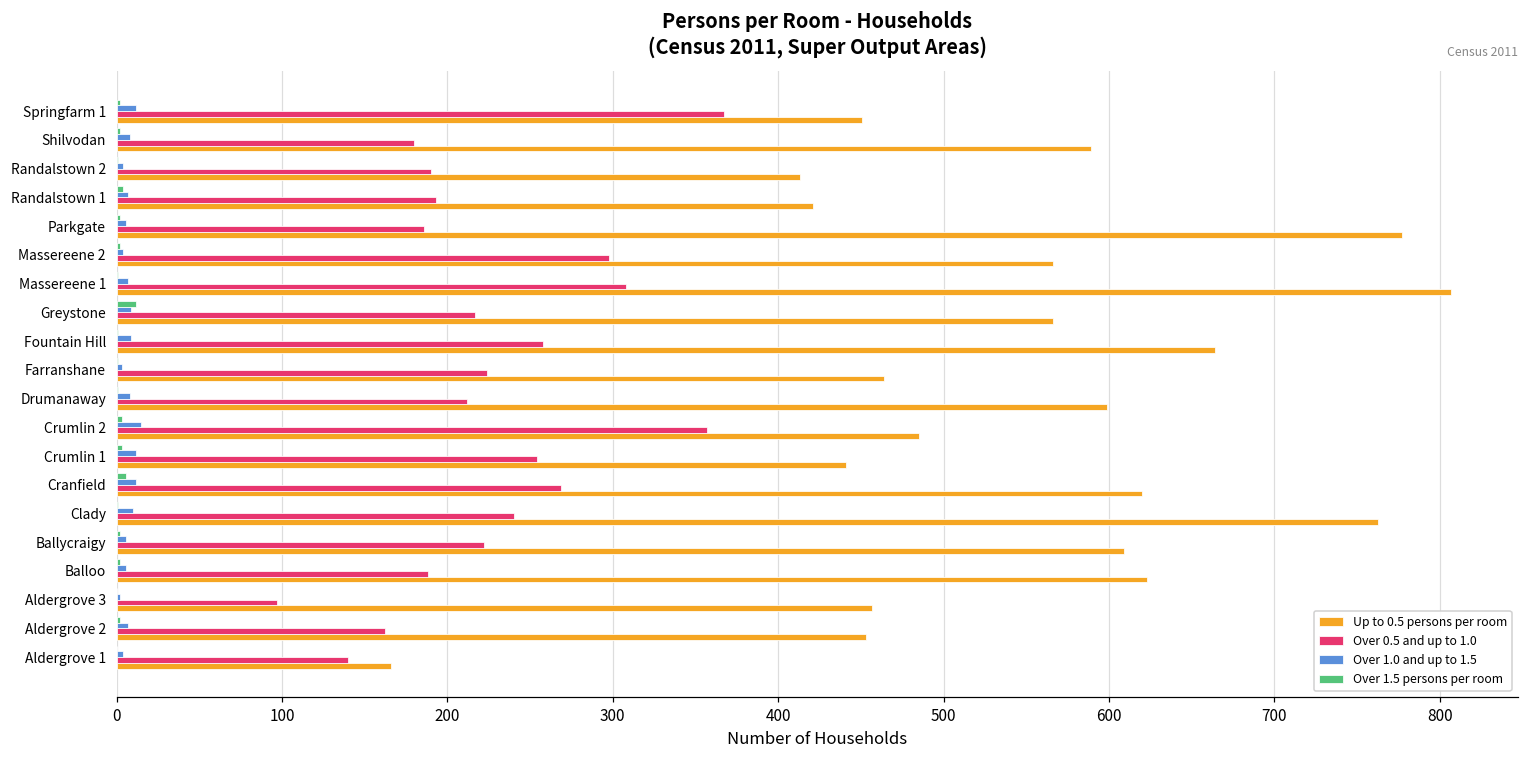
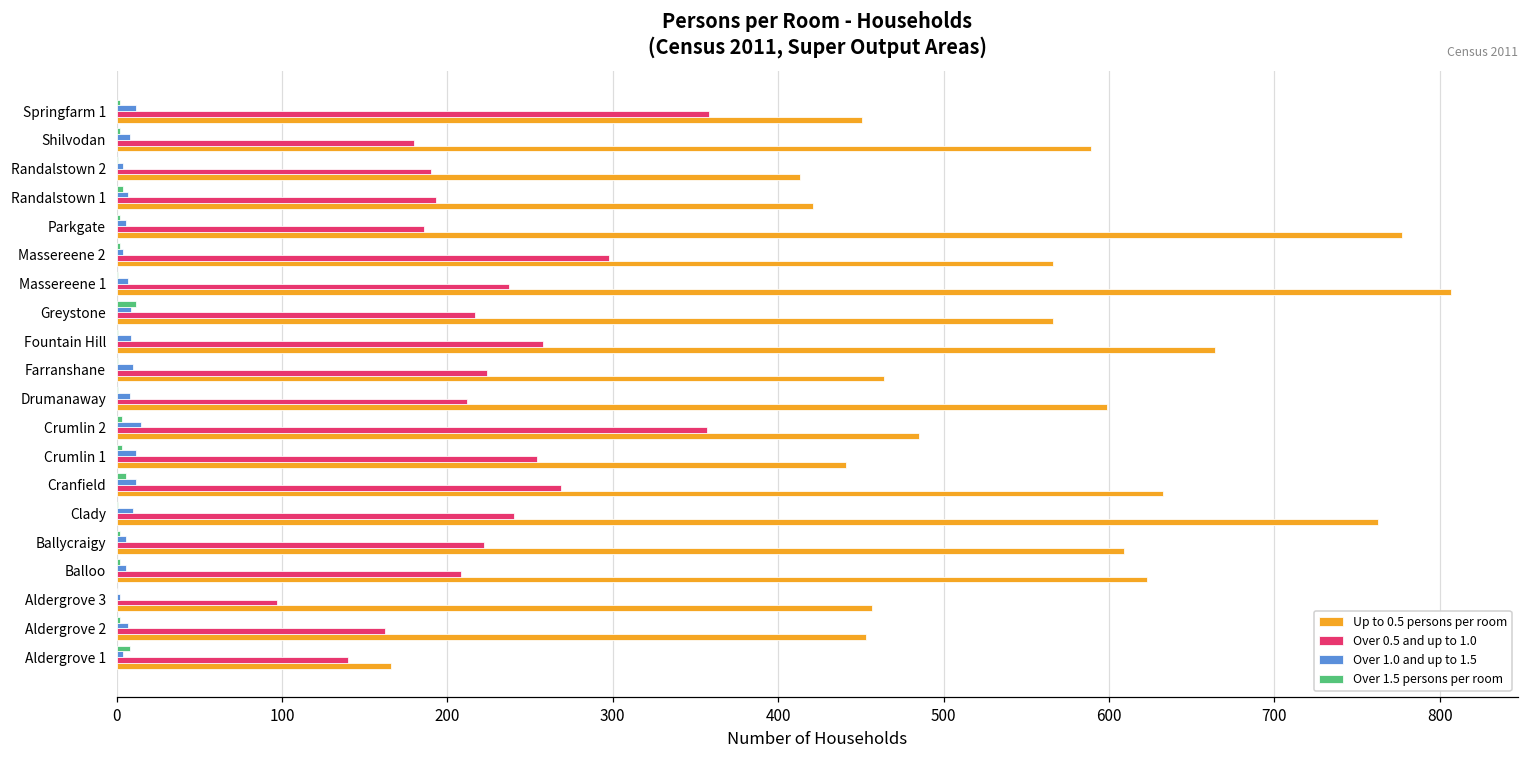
  {
    "Up to 0.5 persons per room": {
      "Springfarm 1": 451,
      "Shilvodan": 589,
      "Randalstown 2": 413,
      "Randalstown 1": 421,
      "Parkgate": 777,
      "Massereene 2": 566,
      "Massereene 1": 807,
      "Greystone": 566,
      "Fountain Hill": 664,
      "Farranshane": 464,
      "Drumanaway": 599,
      "Crumlin 2": 485,
      "Crumlin 1": 441,
-     "Cranfield": 620,
+     "Cranfield": 633,
      "Clady": 763,
      "Ballycraigy": 609,
      "Balloo": 623,
      "Aldergrove 3": 457,
      "Aldergrove 2": 453,
      "Aldergrove 1": 166
    },
    "Over 0.5 and up to 1.0": {
-     "Springfarm 1": 367,
+     "Springfarm 1": 358,
      "Shilvodan": 180,
      "Randalstown 2": 190,
      "Randalstown 1": 193,
      "Parkgate": 186,
      "Massereene 2": 298,
-     "Massereene 1": 308,
+     "Massereene 1": 237,
      "Greystone": 217,
      "Fountain Hill": 258,
      "Farranshane": 224,
      "Drumanaway": 212,
      "Crumlin 2": 357,
      "Crumlin 1": 254,
      "Cranfield": 269,
      "Clady": 240,
      "Ballycraigy": 222,
-     "Balloo": 188,
+     "Balloo": 208,
      "Aldergrove 3": 97,
      "Aldergrove 2": 162,
      "Aldergrove 1": 140
    },
    "Over 1.0 and up to 1.5": {
      "Springfarm 1": 12,
      "Shilvodan": 8,
      "Randalstown 2": 4,
      "Randalstown 1": 7,
      "Parkgate": 6,
      "Massereene 2": 4,
      "Massereene 1": 7,
      "Greystone": 9,
      "Fountain Hill": 9,
-     "Farranshane": 3,
+     "Farranshane": 10,
      "Drumanaway": 8,
      "Crumlin 2": 15,
      "Crumlin 1": 12,
      "Cranfield": 12,
      "Clady": 10,
      "Ballycraigy": 6,
      "Balloo": 6,
      "Aldergrove 3": 2,
      "Aldergrove 2": 7,
      "Aldergrove 1": 4
    },
    "Over 1.5 persons per room": {
      "Springfarm 1": 2,
      "Shilvodan": 2,
      "Randalstown 1": 4,
      "Parkgate": 2,
      "Massereene 2": 2,
      "Greystone": 12,
      "Crumlin 2": 3,
      "Crumlin 1": 3,
      "Cranfield": 6,
      "Ballycraigy": 2,
      "Balloo": 2,
      "Aldergrove 3": 0,
      "Aldergrove 2": 2,
-     "Aldergrove 1": 0
+     "Aldergrove 1": 8
    }
  }
